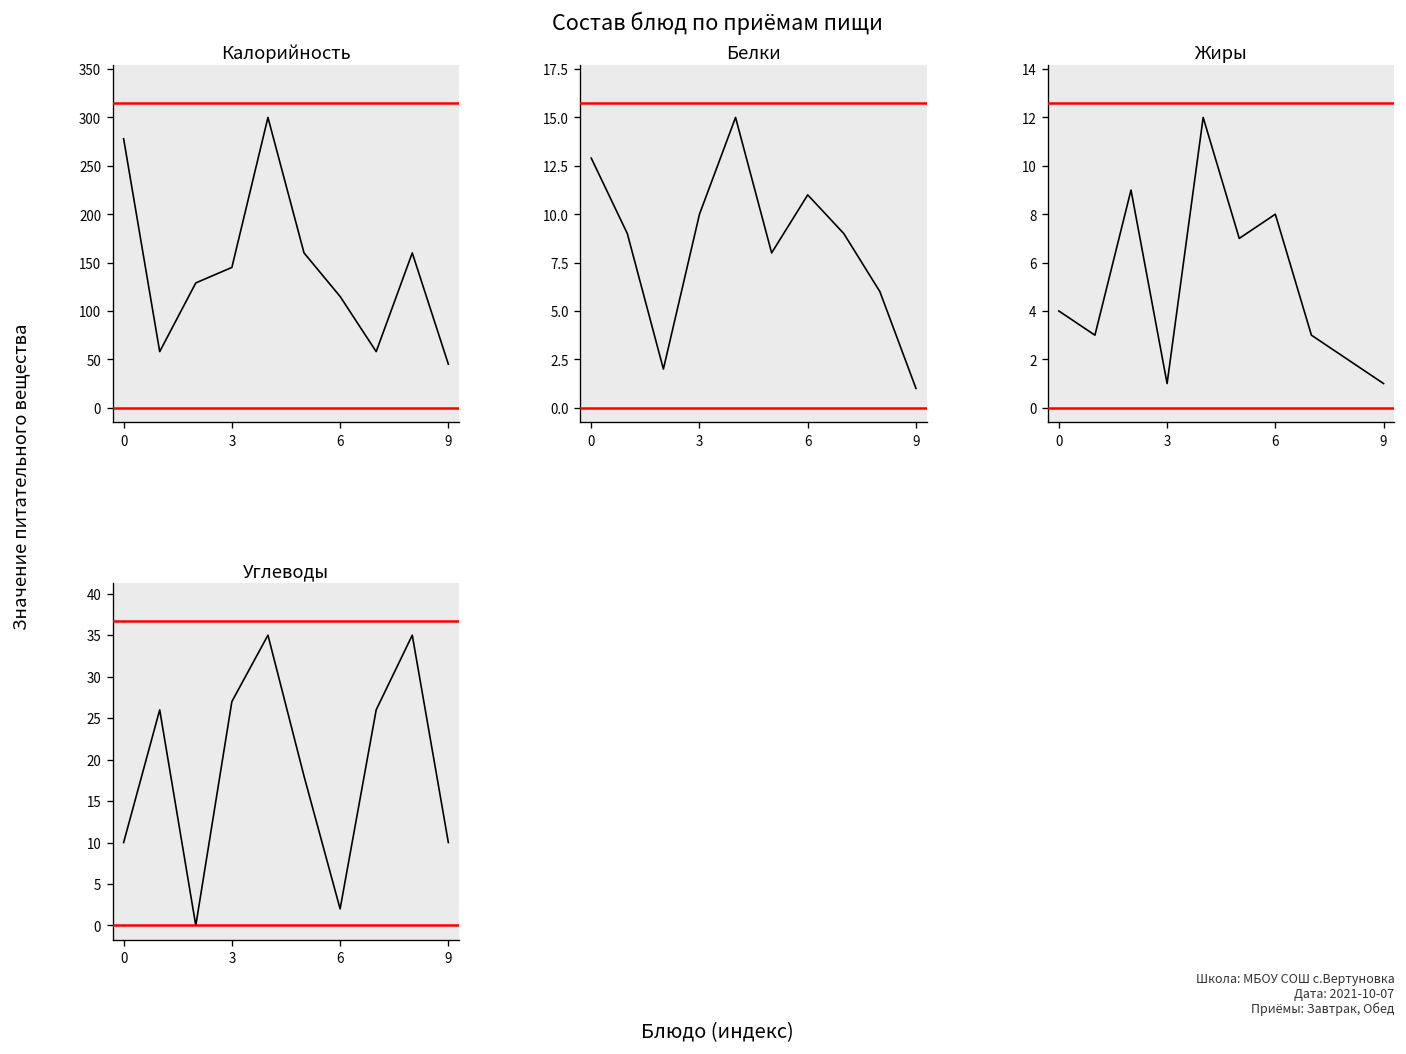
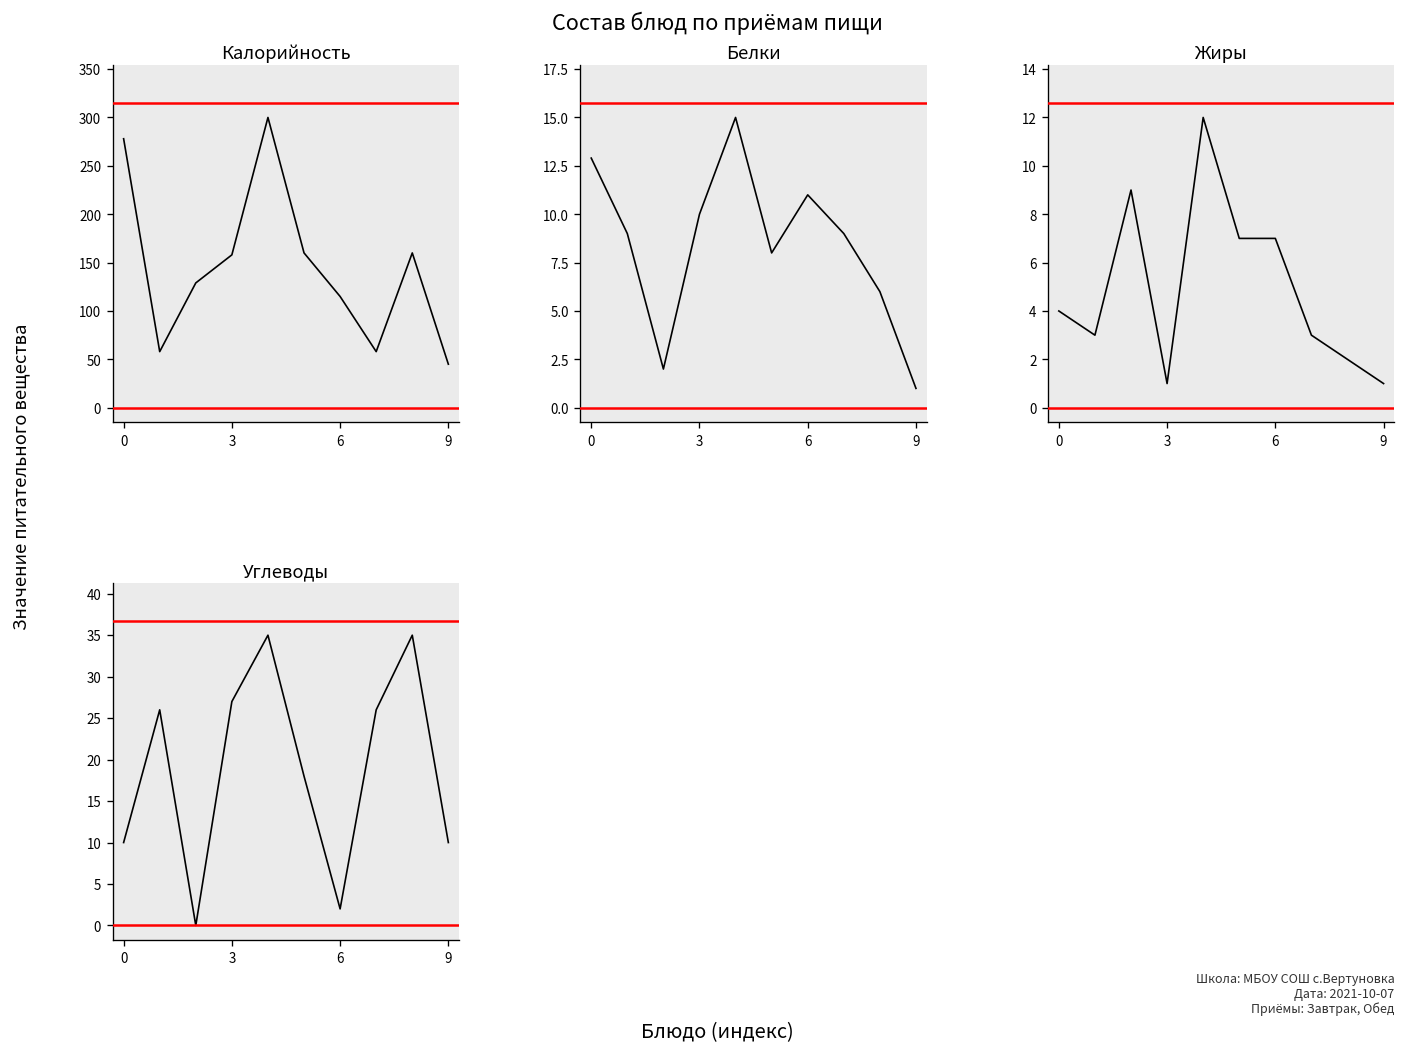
  {
    "Калорийность": {
      "0": 280,
-     "3": 150,
+     "3": 160,
      "6": 120,
      "9": 50
    },
    "Белки": {
      "0": 12.9,
      "3": 10.0,
      "6": 11.0,
      "9": 1.0
    },
    "Жиры": {
      "0": 4,
      "3": 1,
-     "6": 8,
+     "6": 7,
      "9": 1
    },
    "Углеводы": {
      "0": 10,
      "3": 27,
      "6": 2,
      "9": 10
    }
  }
